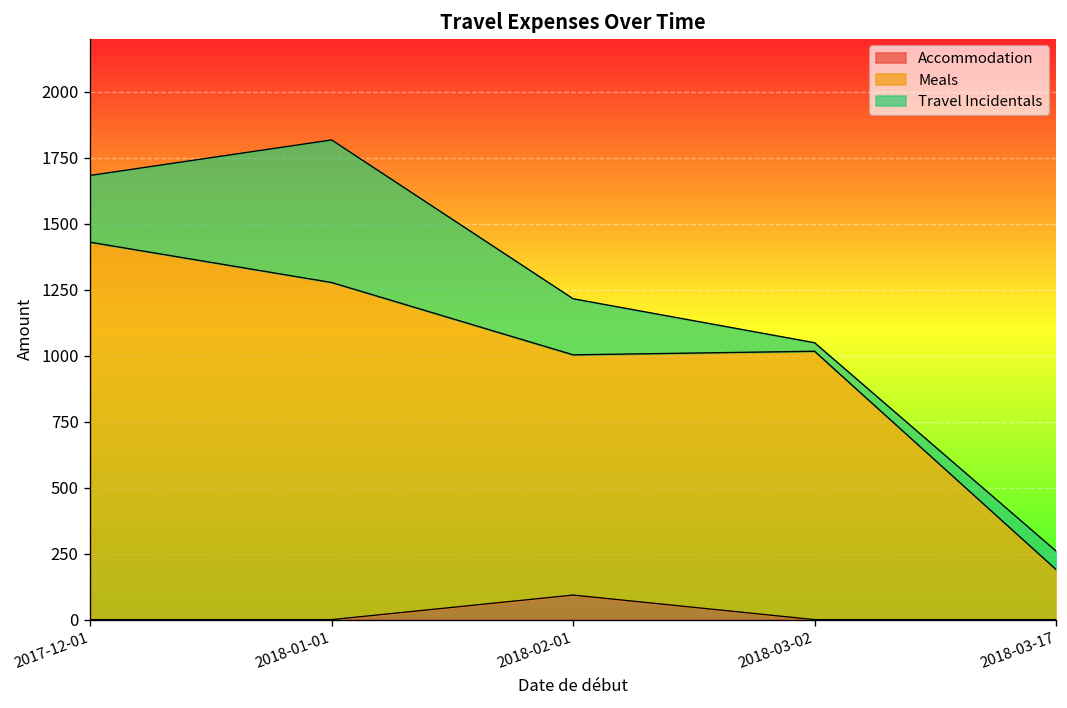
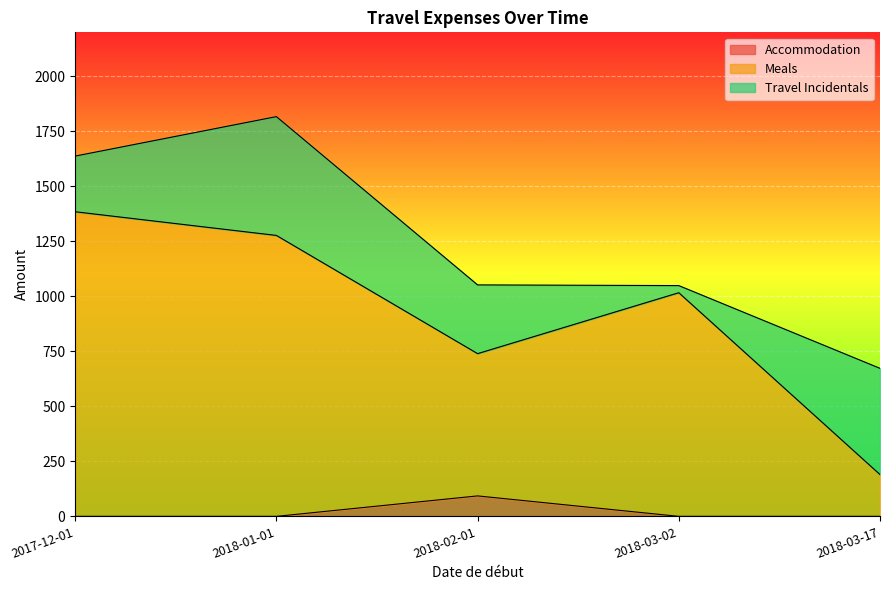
  {
    "Accommodation": {
      "2017-12-01": 0,
      "2018-01-01": 0,
      "2018-02-01": 90,
      "2018-03-02": 0,
      "2018-03-17": 0
    },
    "Meals": {
-     "2017-12-01": 1430,
+     "2017-12-01": 1380,
      "2018-01-01": 1280,
-     "2018-02-01": 910,
+     "2018-02-01": 650,
      "2018-03-02": 1020,
      "2018-03-17": 190
    },
    "Travel Incidentals": {
      "2017-12-01": 250,
      "2018-01-01": 540,
-     "2018-02-01": 210,
+     "2018-02-01": 310,
      "2018-03-02": 30,
-     "2018-03-17": 70
+     "2018-03-17": 480
    }
  }
